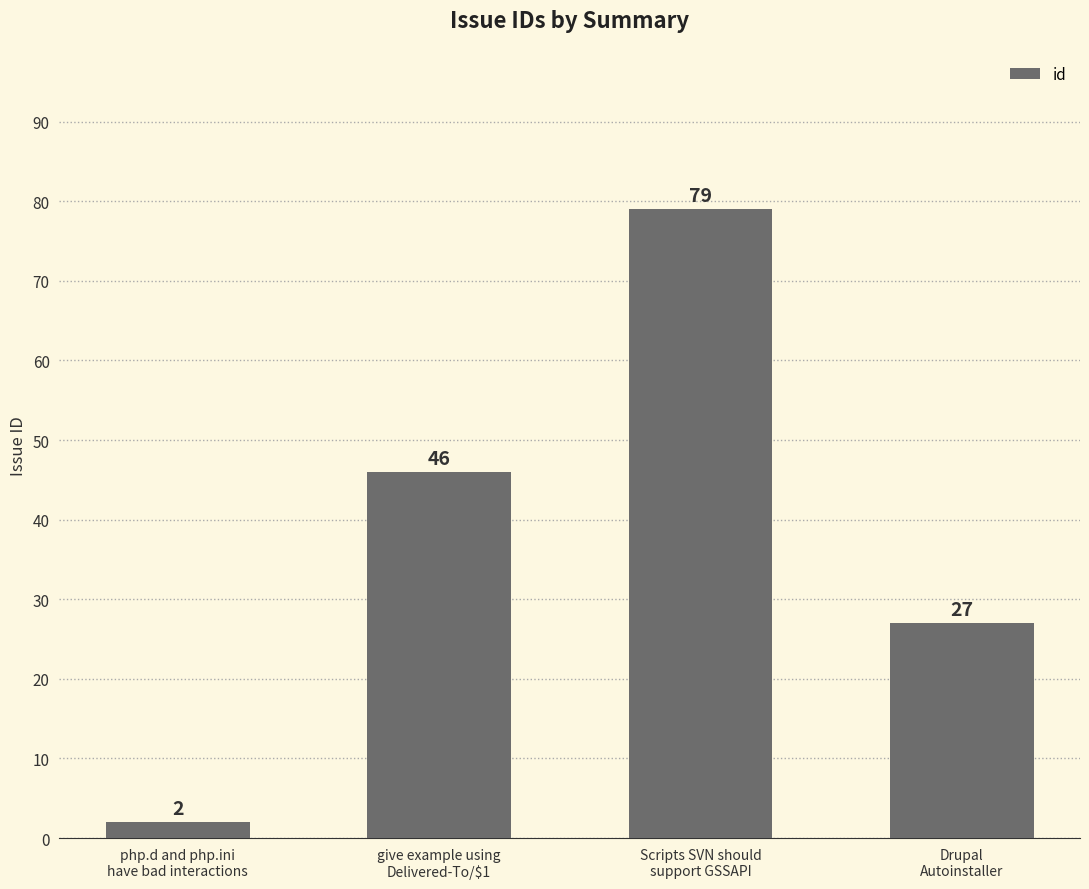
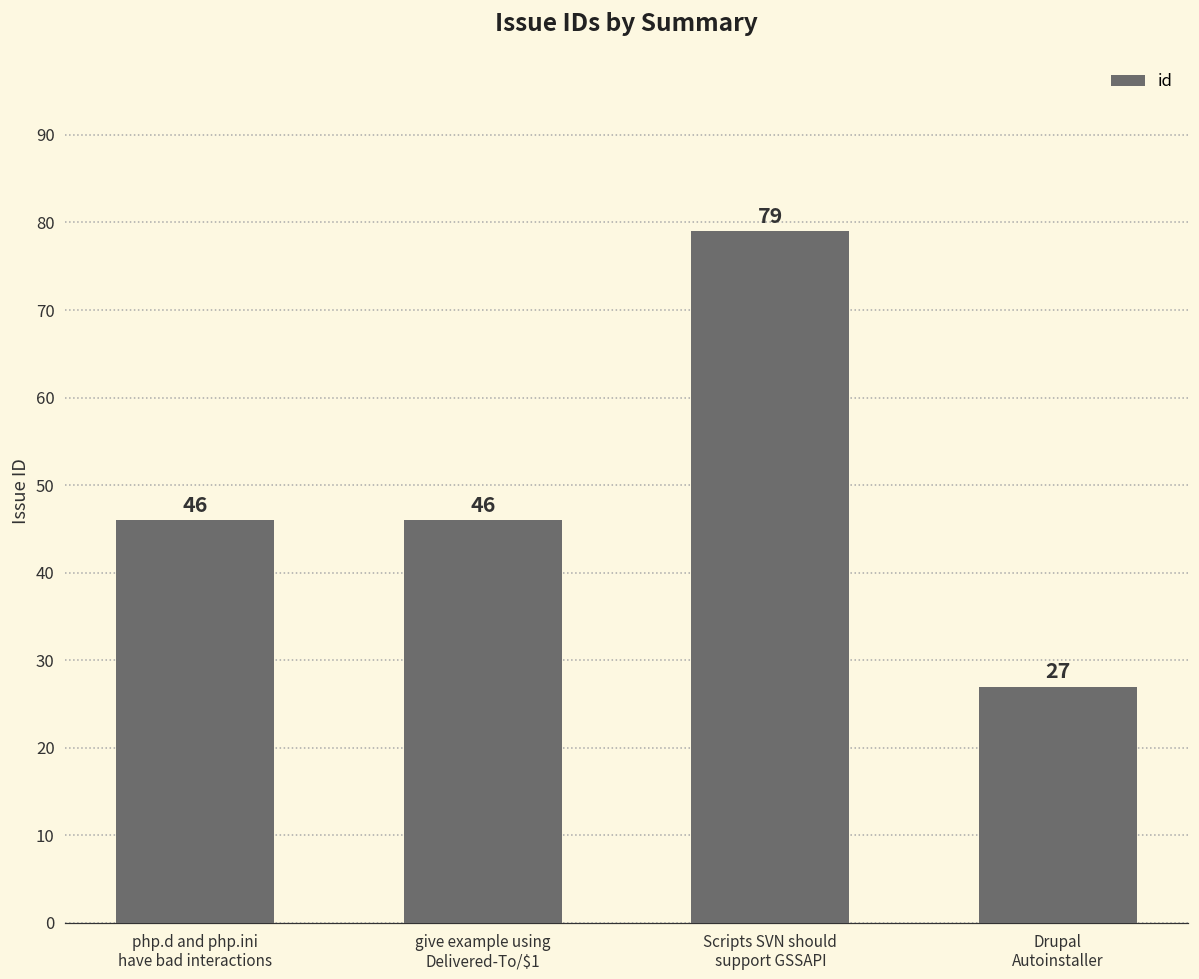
  {
-   "php.d and php.ini have bad interactions": 2,
+   "php.d and php.ini have bad interactions": 46,
    "give example using Delivered-To/$1": 46,
    "Scripts SVN should support GSSAPI": 79,
    "Drupal Autoinstaller": 27
  }
